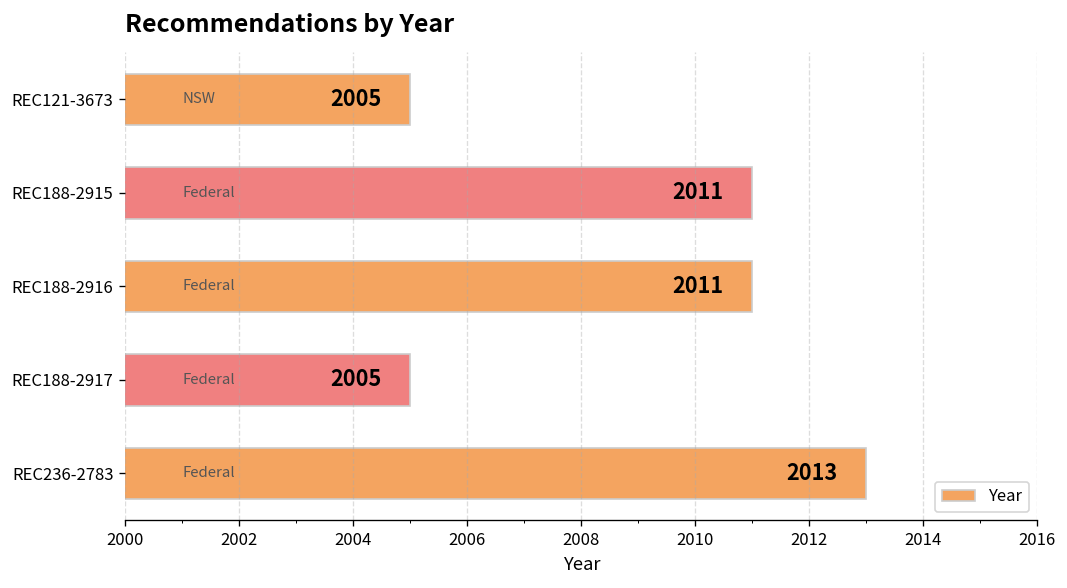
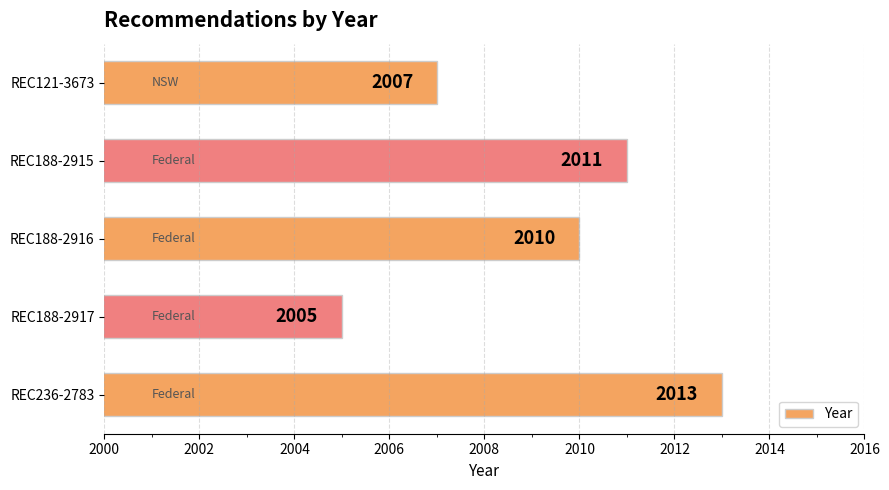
  {
-   "REC121-3673": 2005,
+   "REC121-3673": 2007,
    "REC188-2915": 2011,
-   "REC188-2916": 2011,
+   "REC188-2916": 2010,
    "REC188-2917": 2005,
    "REC236-2783": 2013
  }
